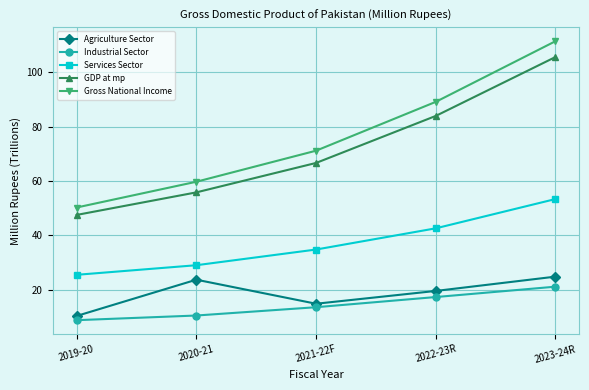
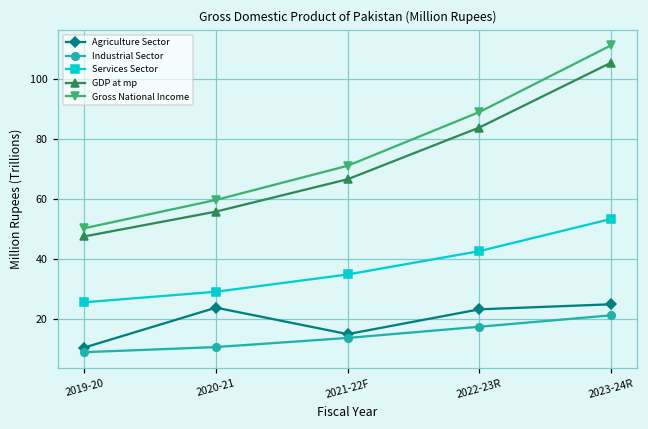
  {
    "Agriculture Sector": {
      "2019-20": 10,
      "2020-21": 24,
      "2021-22F": 15,
-     "2022-23R": 20,
+     "2022-23R": 23,
      "2023-24R": 25
    }
  }
